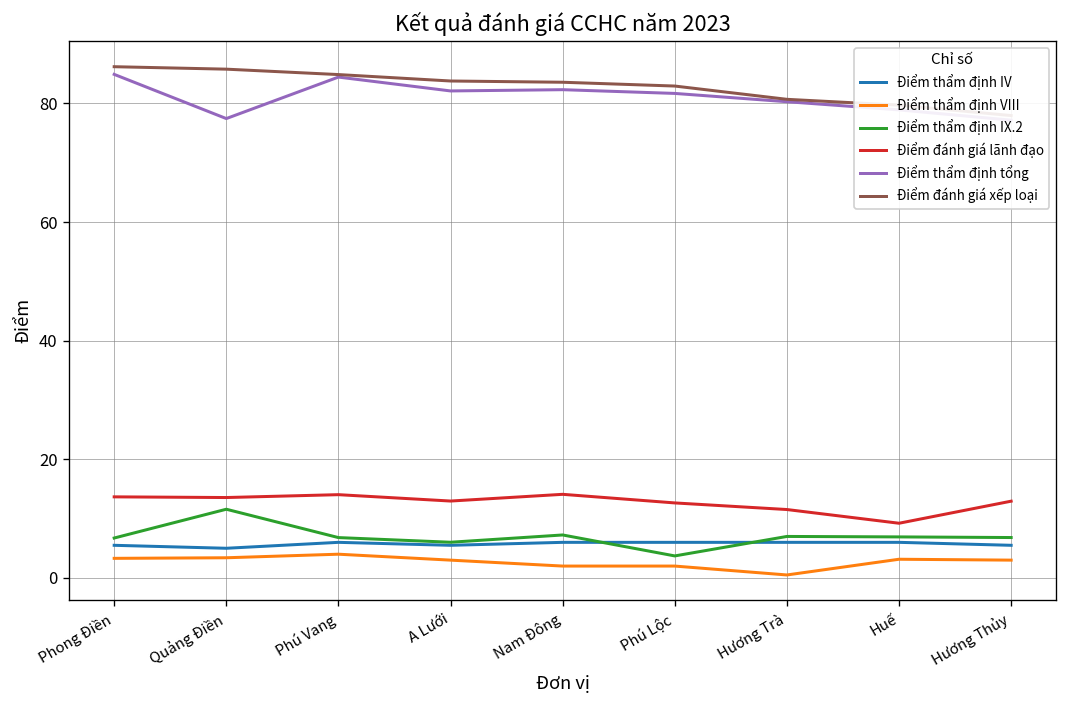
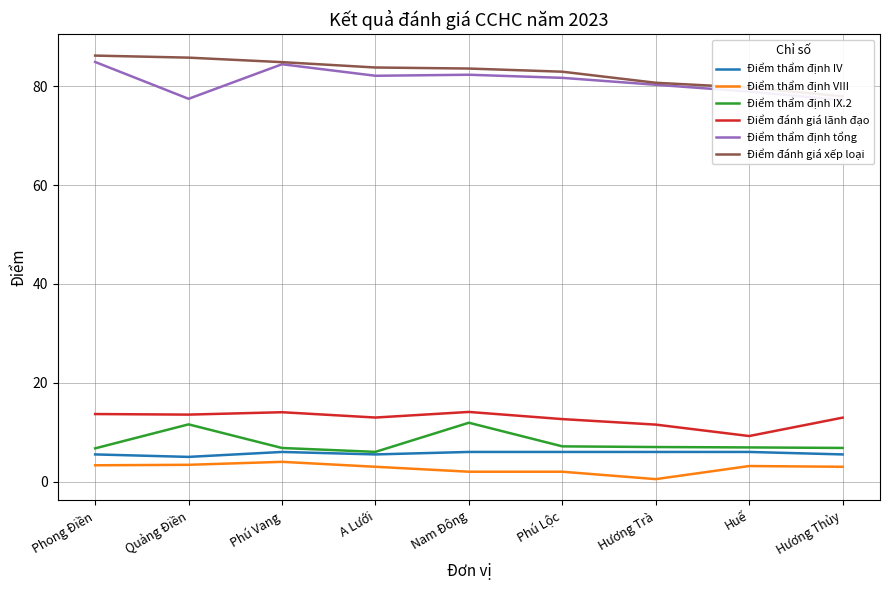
  {
    "Điểm thẩm định IV": {
      "Phong Điền": 6,
      "Quảng Điền": 5,
      "Phú Vang": 6,
      "Nam Đông": 6,
      "Phú Lộc": 6,
      "Hương Trà": 6,
      "Huế": 6,
      "Hương Thủy": 6
    },
    "Điểm thẩm định VIII": {
      "Phong Điền": 3,
      "Quảng Điền": 3,
      "Phú Vang": 4,
      "A Lưới": 3,
      "Nam Đông": 2,
      "Phú Lộc": 2,
      "Hương Trà": 1,
      "Huế": 3,
      "Hương Thủy": 3
    },
    "Điểm thẩm định IX.2": {
      "Phong Điền": 7,
      "Quảng Điền": 12,
      "Phú Vang": 7,
-     "Nam Đông": 7,
-     "Phú Lộc": 4,
+     "Nam Đông": 12,
+     "Phú Lộc": 7,
      "Hương Trà": 7,
      "Huế": 7,
      "Hương Thủy": 7
    },
    "Điểm đánh giá lãnh đạo": {
      "Phong Điền": 14,
      "Quảng Điền": 14,
      "Phú Vang": 14,
      "A Lưới": 13,
      "Nam Đông": 14,
      "Phú Lộc": 13,
      "Hương Trà": 12,
      "Huế": 9,
      "Hương Thủy": 13
    },
    "Điểm thẩm định tổng": {
      "Phong Điền": 85,
      "Quảng Điền": 77,
      "A Lưới": 82,
      "Nam Đông": 82,
      "Phú Lộc": 82
    },
    "Điểm đánh giá xếp loại": {
      "Phong Điền": 86,
      "Quảng Điền": 86,
      "A Lưới": 84,
      "Nam Đông": 84,
      "Phú Lộc": 83
    }
  }
